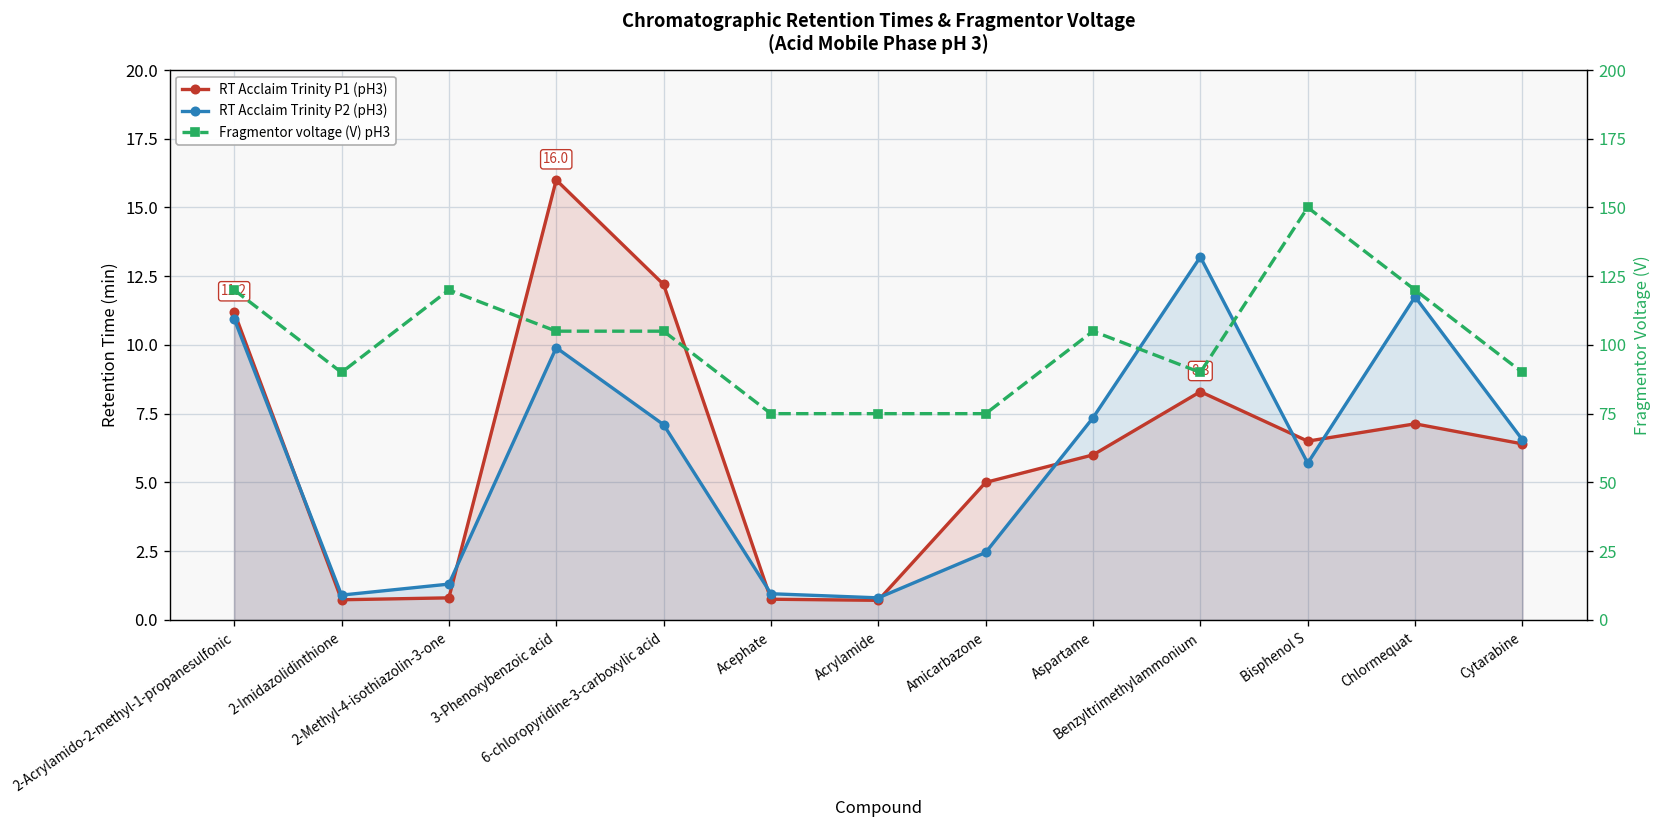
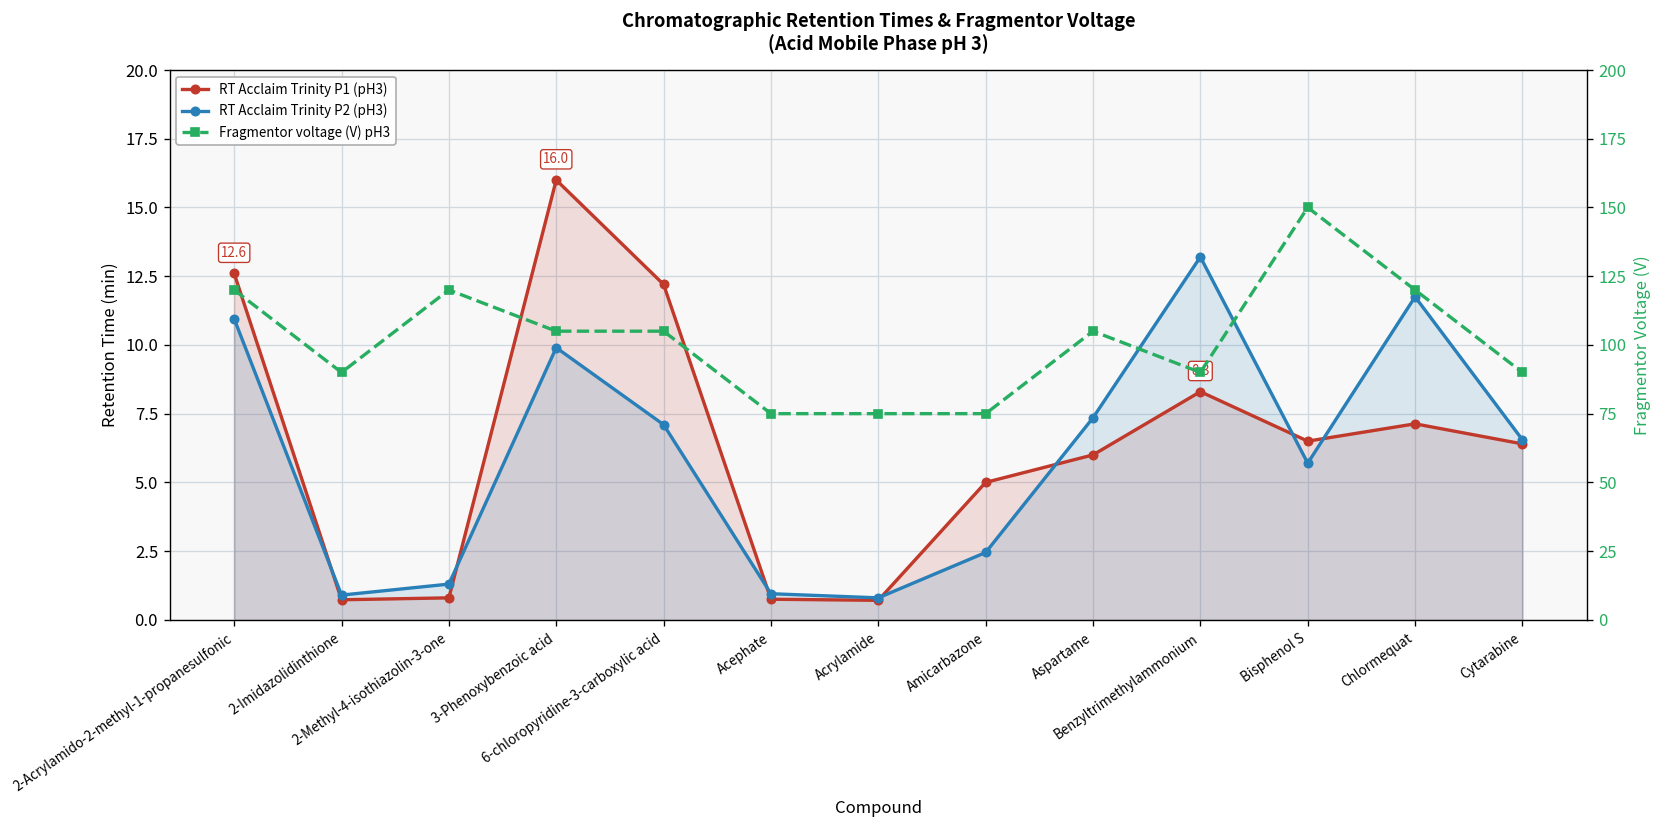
  {
    "RT Acclaim Trinity P1 (pH3)": {
-     "2-Acrylamido-2-methyl-1-propanesulfonic": 11.2
+     "2-Acrylamido-2-methyl-1-propanesulfonic": 12.6
    }
  }
